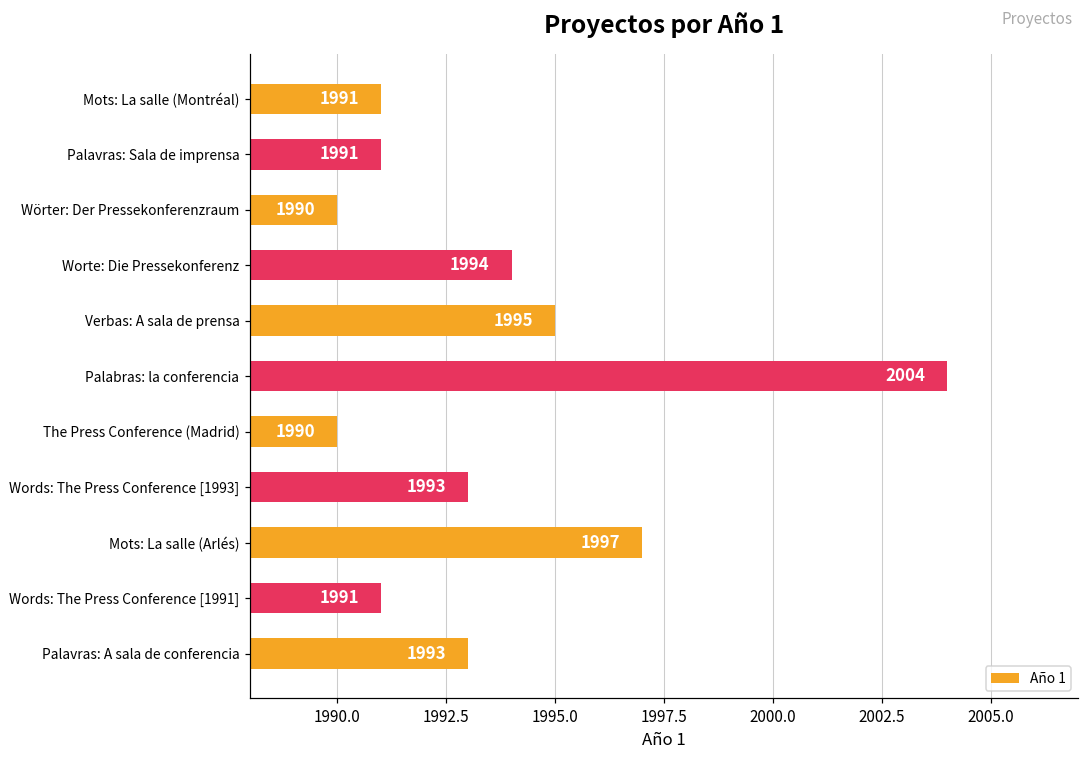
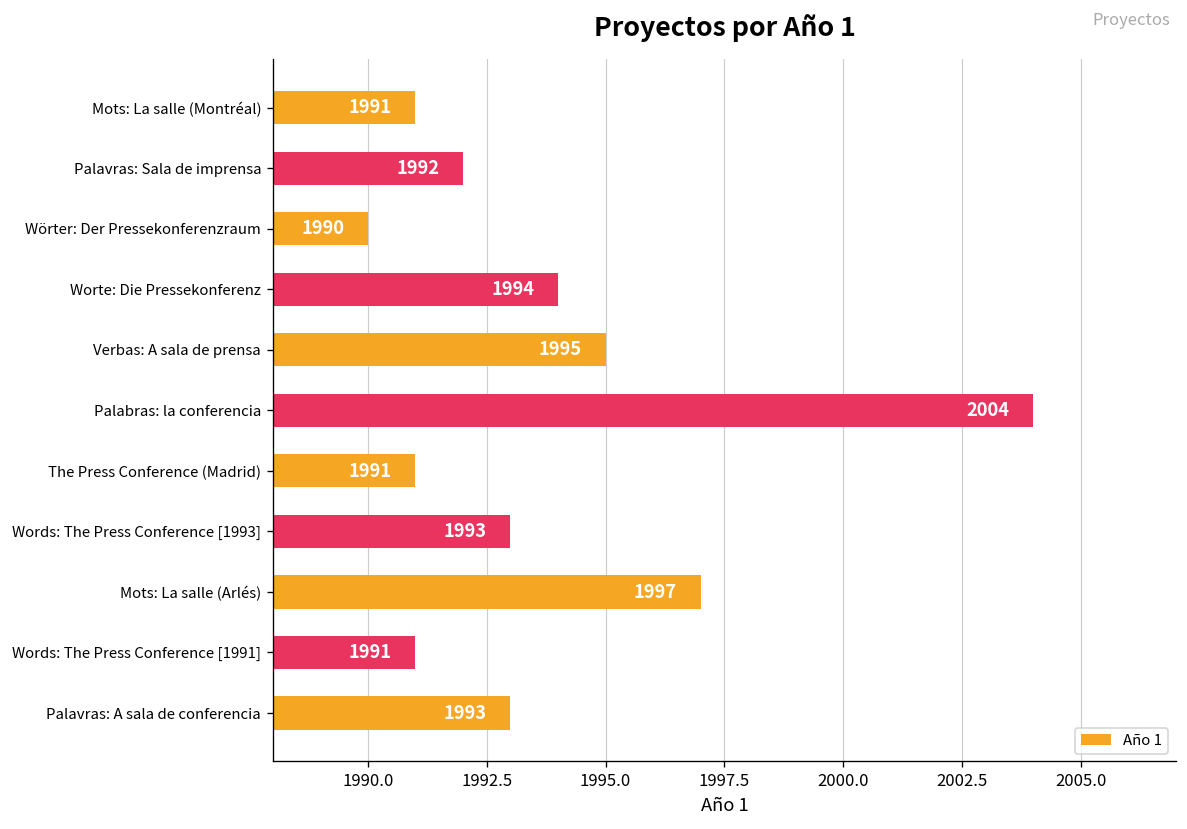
  {
    "Mots: La salle (Montréal)": 1991,
-   "Palavras: Sala de imprensa": 1991,
+   "Palavras: Sala de imprensa": 1992,
    "Wörter: Der Pressekonferenzraum": 1990,
    "Worte: Die Pressekonferenz": 1994,
    "Verbas: A sala de prensa": 1995,
    "Palabras: la conferencia": 2004,
-   "The Press Conference (Madrid)": 1990,
+   "The Press Conference (Madrid)": 1991,
    "Words: The Press Conference [1993]": 1993,
    "Mots: La salle (Arlés)": 1997,
    "Words: The Press Conference [1991]": 1991,
    "Palavras: A sala de conferencia": 1993
  }
